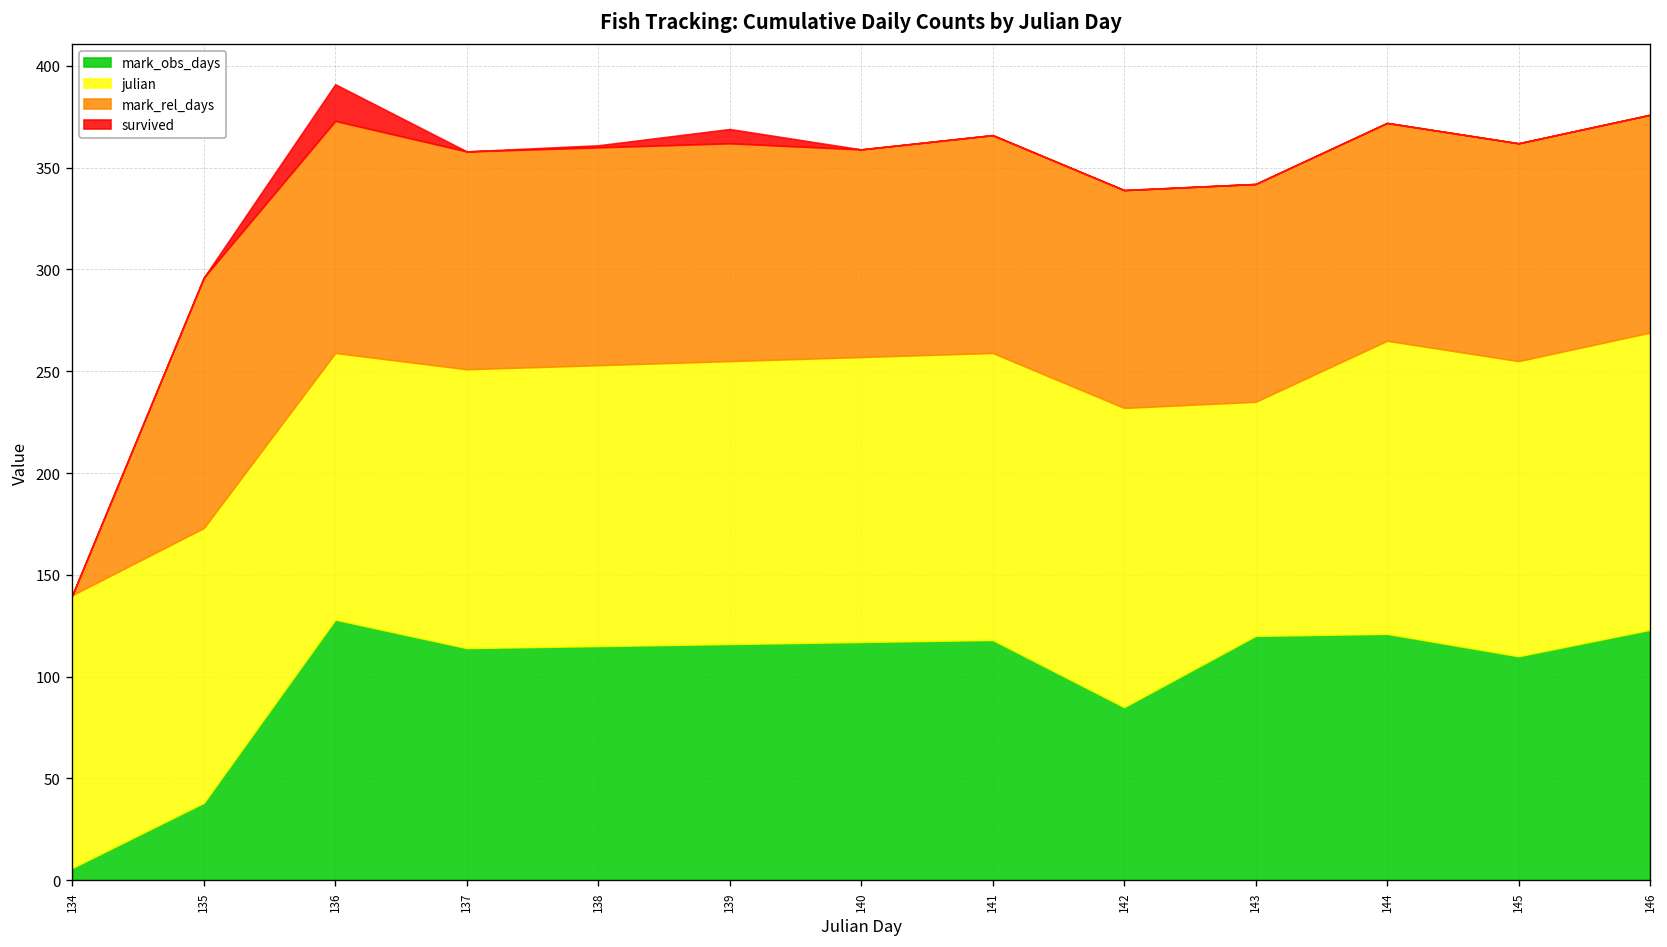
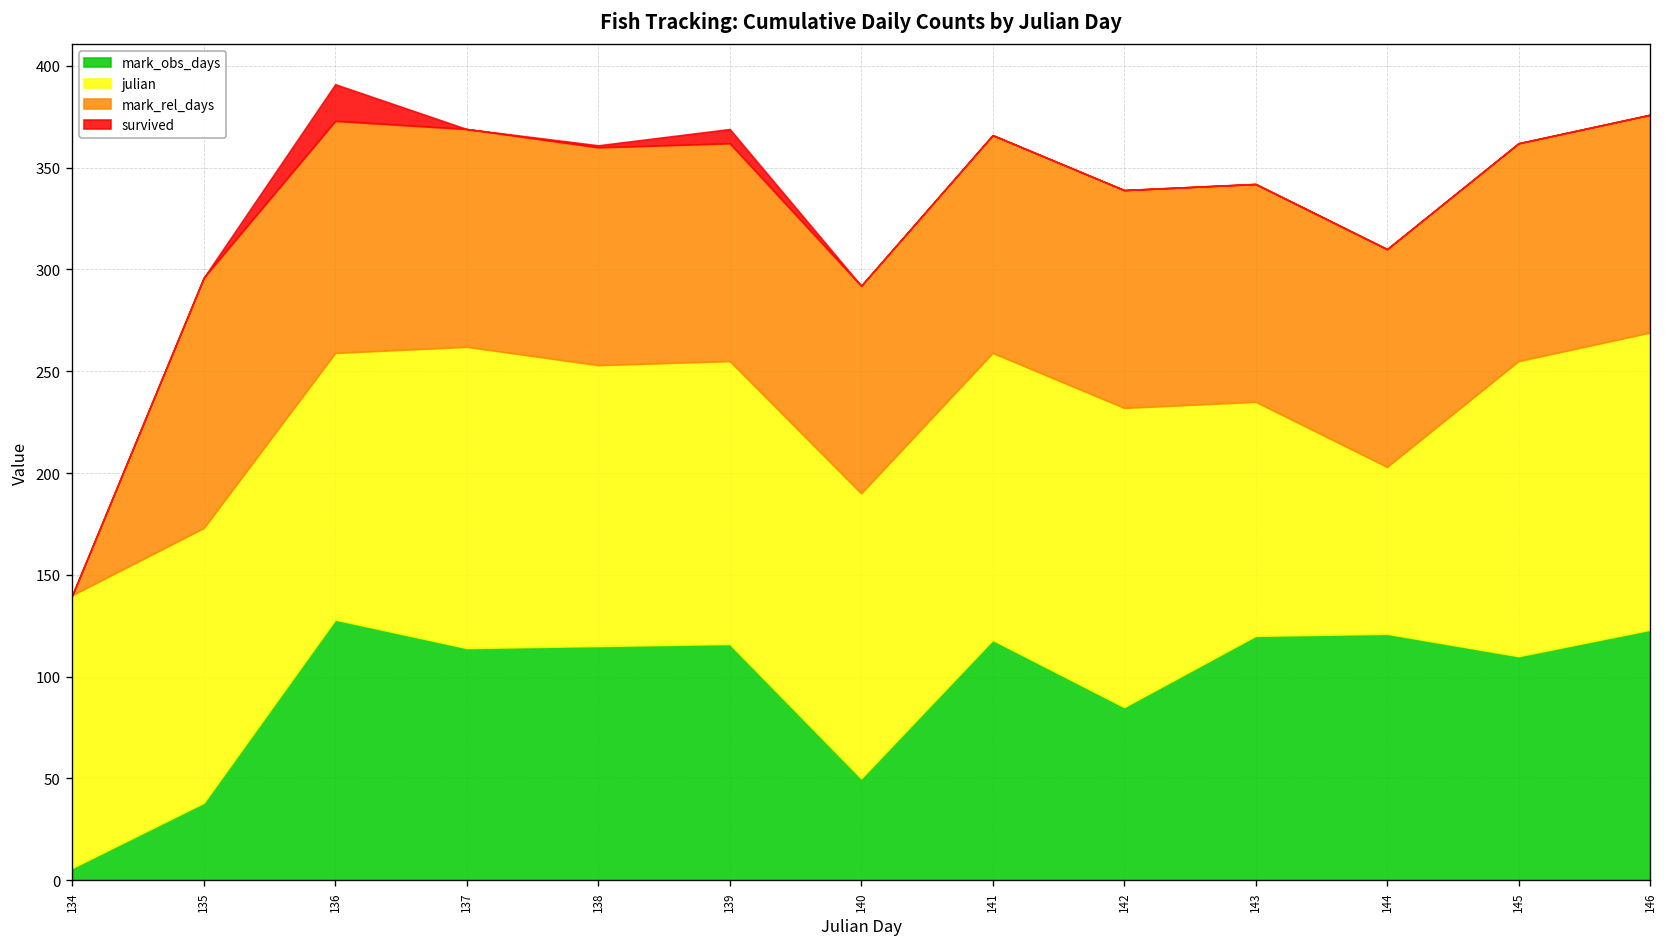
  {
    "mark_obs_days": {
      "134": 6,
      "135": 38,
      "136": 128,
      "137": 114,
      "138": 115,
      "139": 116,
-     "140": 117,
+     "140": 50,
      "141": 118,
      "142": 85,
      "143": 120,
      "144": 121,
      "145": 110,
      "146": 123
    },
    "julian": {
      "135": 135,
      "136": 131,
-     "137": 137,
+     "137": 148,
      "138": 138,
      "139": 139,
      "140": 140,
      "141": 141,
      "142": 147,
      "143": 115,
-     "144": 144,
+     "144": 82,
      "145": 145,
      "146": 146
    },
    "mark_rel_days": {
      "136": 114,
      "139": 107
    },
    "survived": {
      "136": 18,
      "139": 7
    }
  }
